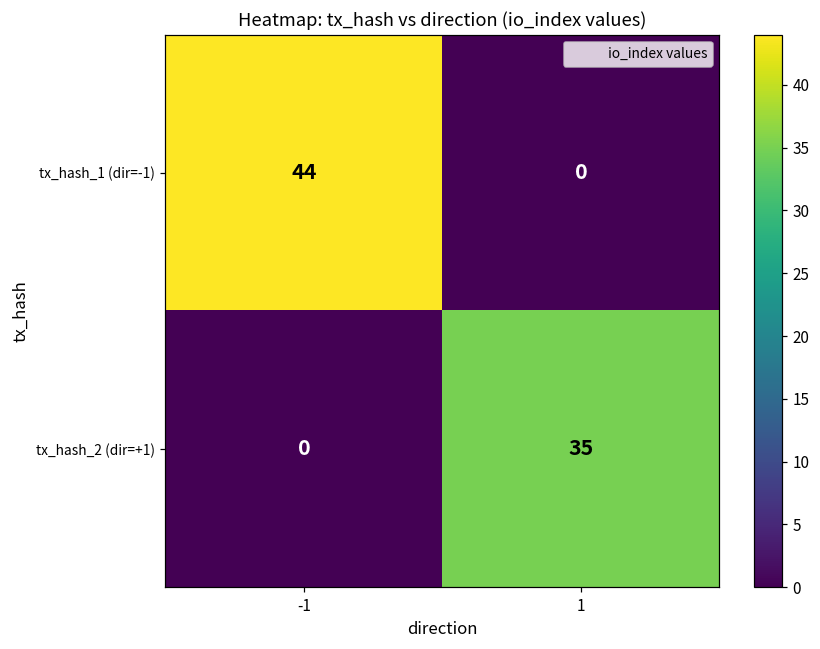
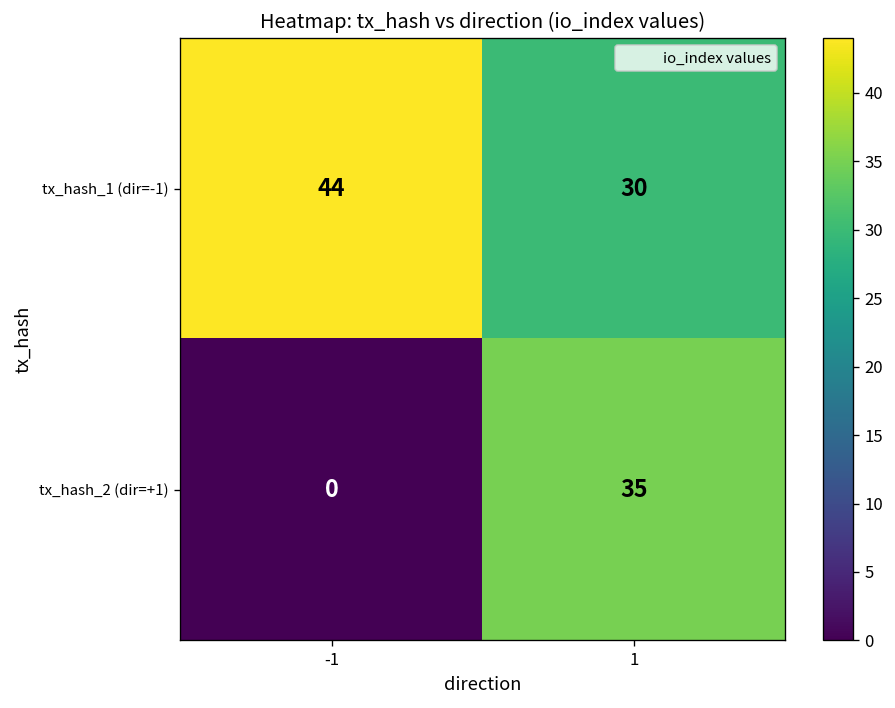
  {
    "tx_hash_1 (dir=-1)": {
      "-1": 44,
-     "1": 0
+     "1": 30
    },
    "tx_hash_2 (dir=+1)": {
      "-1": 0,
      "1": 35
    }
  }
